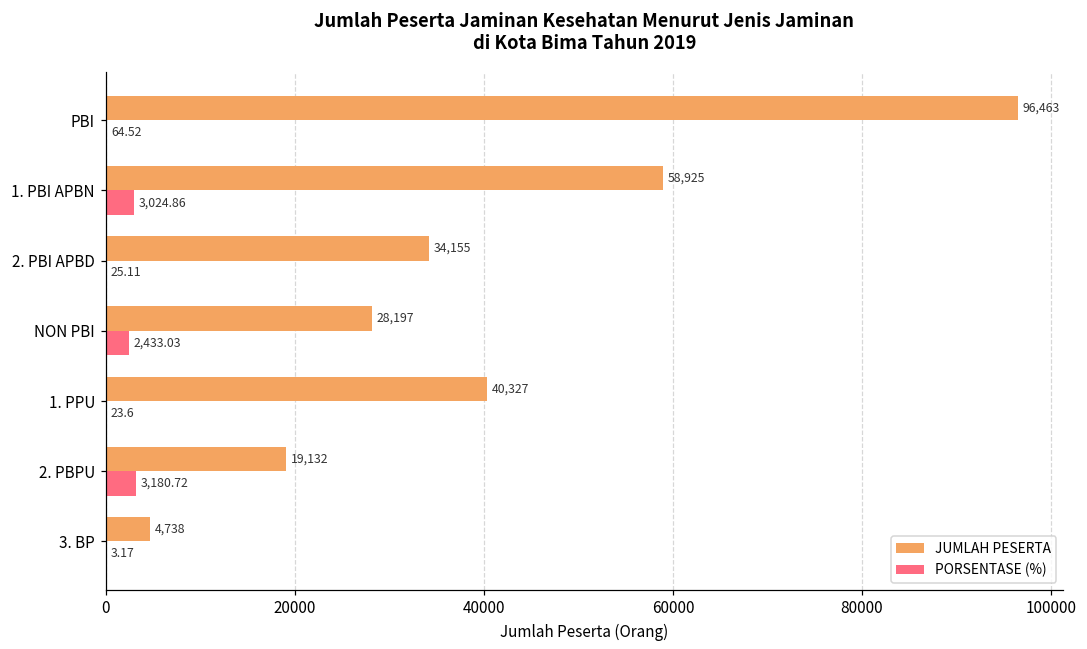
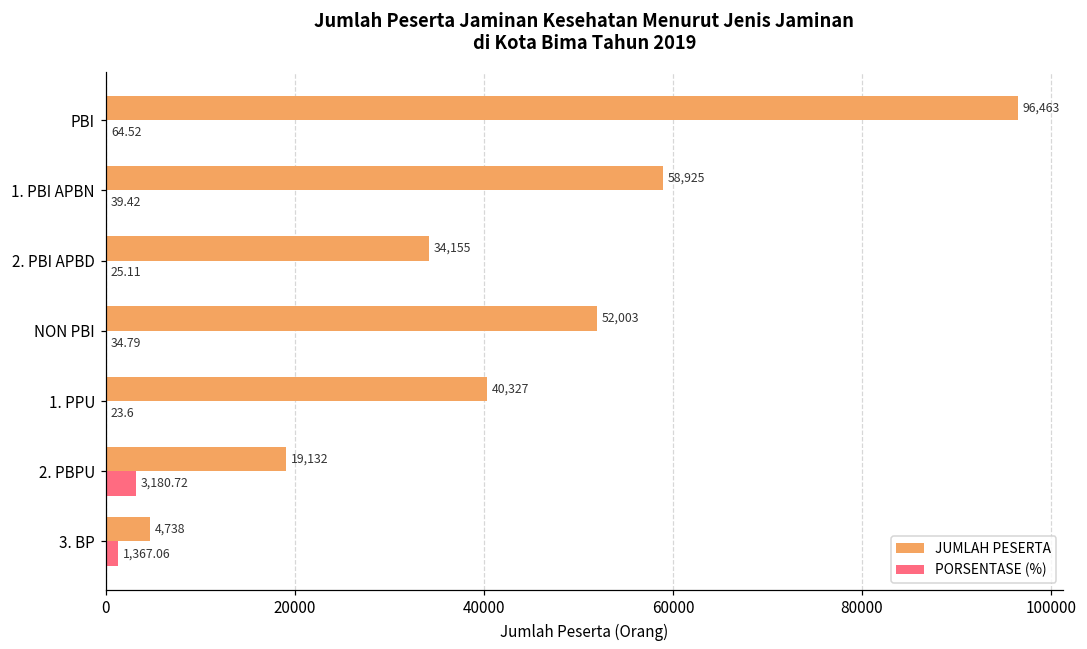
  {
    "JUMLAH PESERTA": {
      "PBI": "96,463",
      "1. PBI APBN": "58,925",
      "2. PBI APBD": "34,155",
-     "NON PBI": "28,197",
+     "NON PBI": "52,003",
      "1. PPU": "40,327",
      "2. PBPU": "19,132",
      "3. BP": "4,738"
    },
    "PORSENTASE (%)": {
      "PBI": "64.52",
-     "1. PBI APBN": "3,024.86",
+     "1. PBI APBN": "39.42",
      "2. PBI APBD": "25.11",
-     "NON PBI": "2,433.03",
+     "NON PBI": "34.79",
      "1. PPU": "23.6",
      "2. PBPU": "3,180.72",
-     "3. BP": "3.17"
+     "3. BP": "1,367.06"
    }
  }
